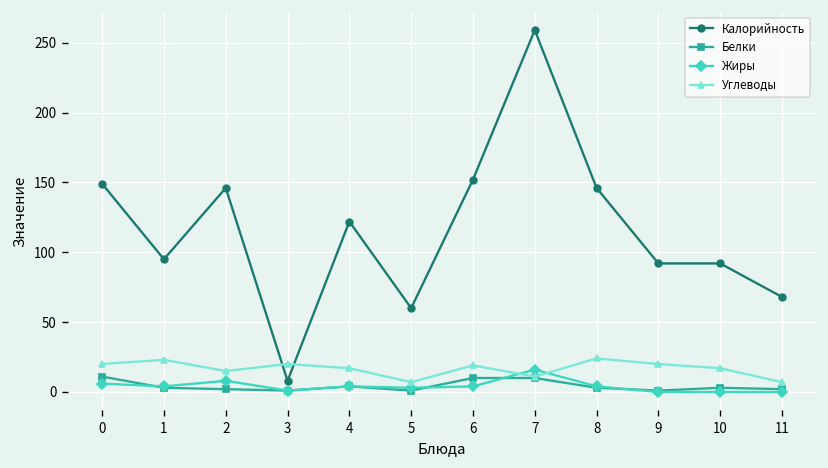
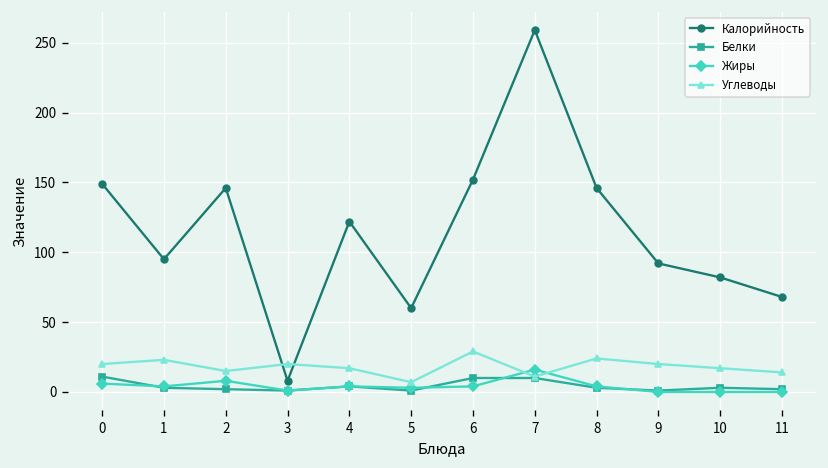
  {
    "Калорийность": {
      "0": 149,
      "1": 95,
      "2": 146,
      "3": 8,
      "4": 122,
      "5": 60,
      "6": 152,
      "7": 259,
      "8": 146,
      "9": 92,
-     "10": 92,
+     "10": 82,
      "11": 68
    },
    "Углеводы": {
      "0": 20,
      "1": 23,
      "2": 15,
      "3": 20,
      "4": 17,
      "5": 7,
-     "6": 19,
+     "6": 29,
      "8": 24,
      "9": 20,
      "10": 17,
-     "11": 7
+     "11": 14
    }
  }
